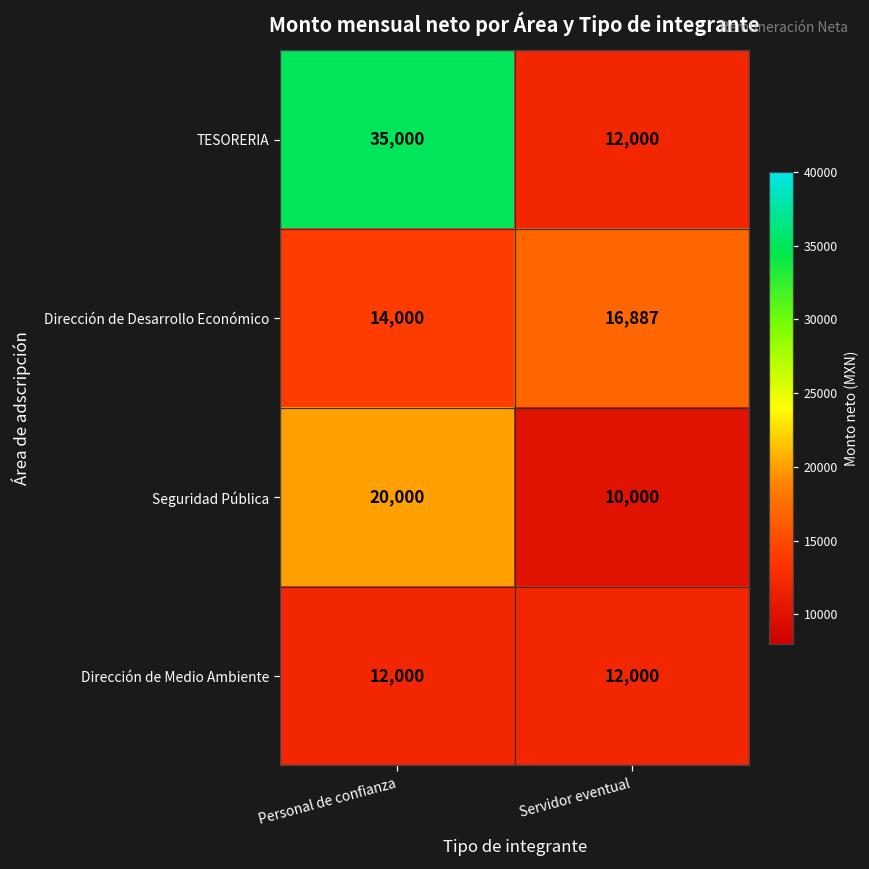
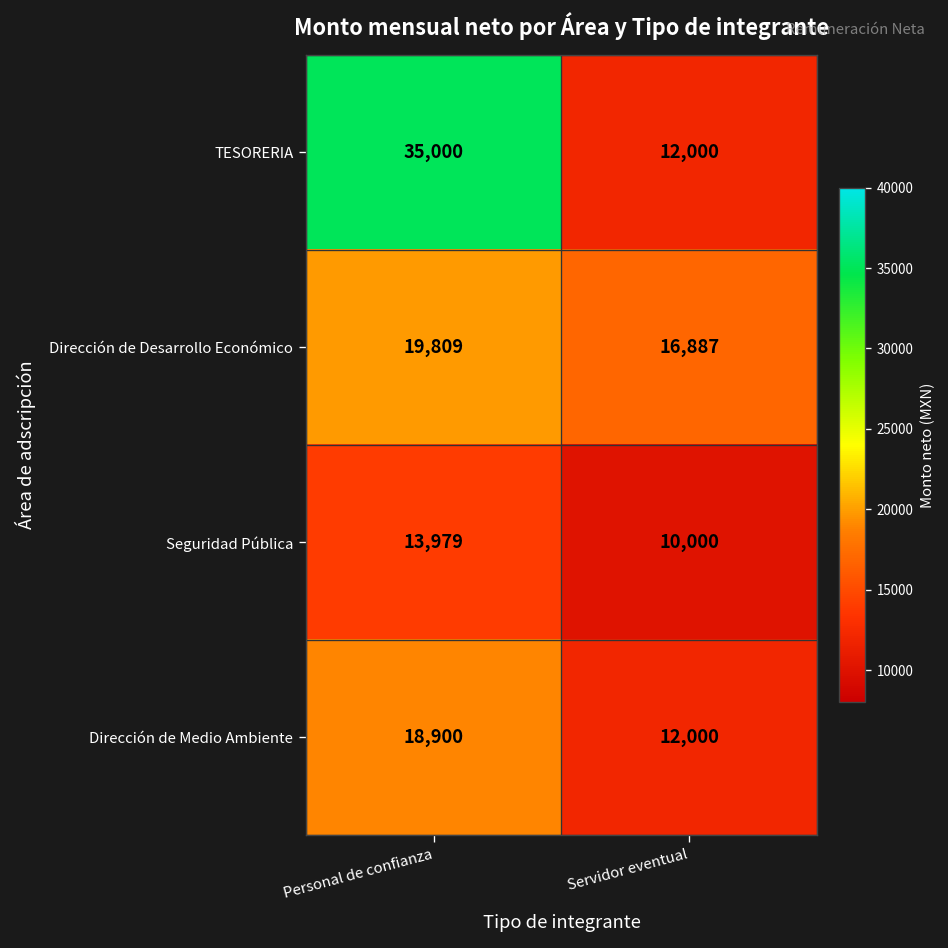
  {
    "TESORERIA": {
      "Personal de confianza": "35,000",
      "Servidor eventual": "12,000"
    },
    "Dirección de Desarrollo Económico": {
-     "Personal de confianza": "14,000",
+     "Personal de confianza": "19,809",
      "Servidor eventual": "16,887"
    },
    "Seguridad Pública": {
-     "Personal de confianza": "20,000",
+     "Personal de confianza": "13,979",
      "Servidor eventual": "10,000"
    },
    "Dirección de Medio Ambiente": {
-     "Personal de confianza": "12,000",
+     "Personal de confianza": "18,900",
      "Servidor eventual": "12,000"
    }
  }
